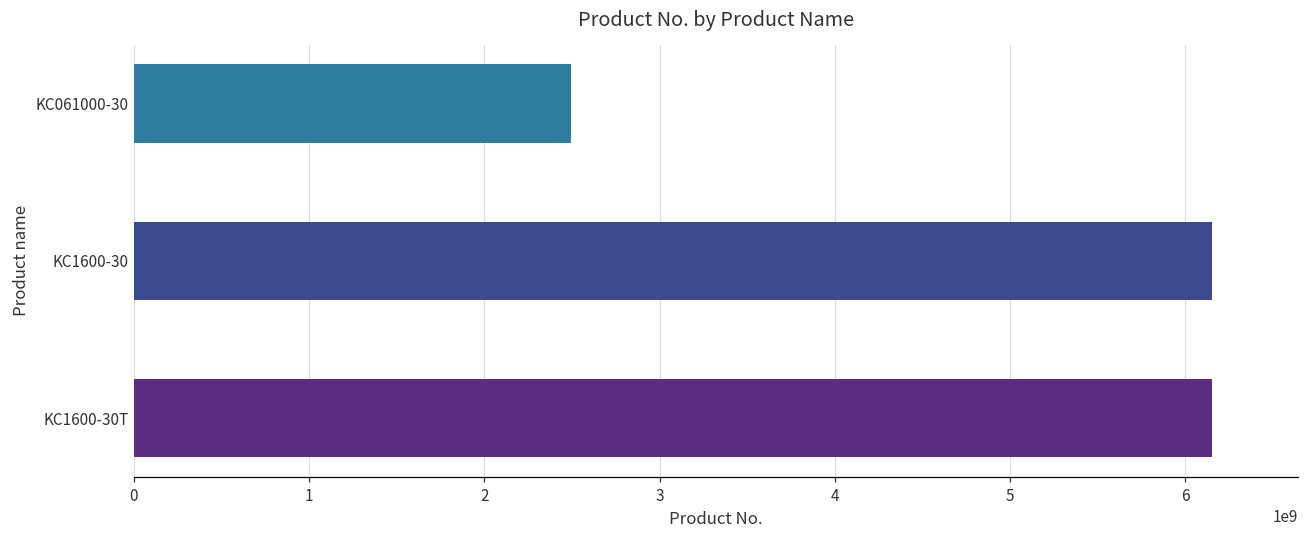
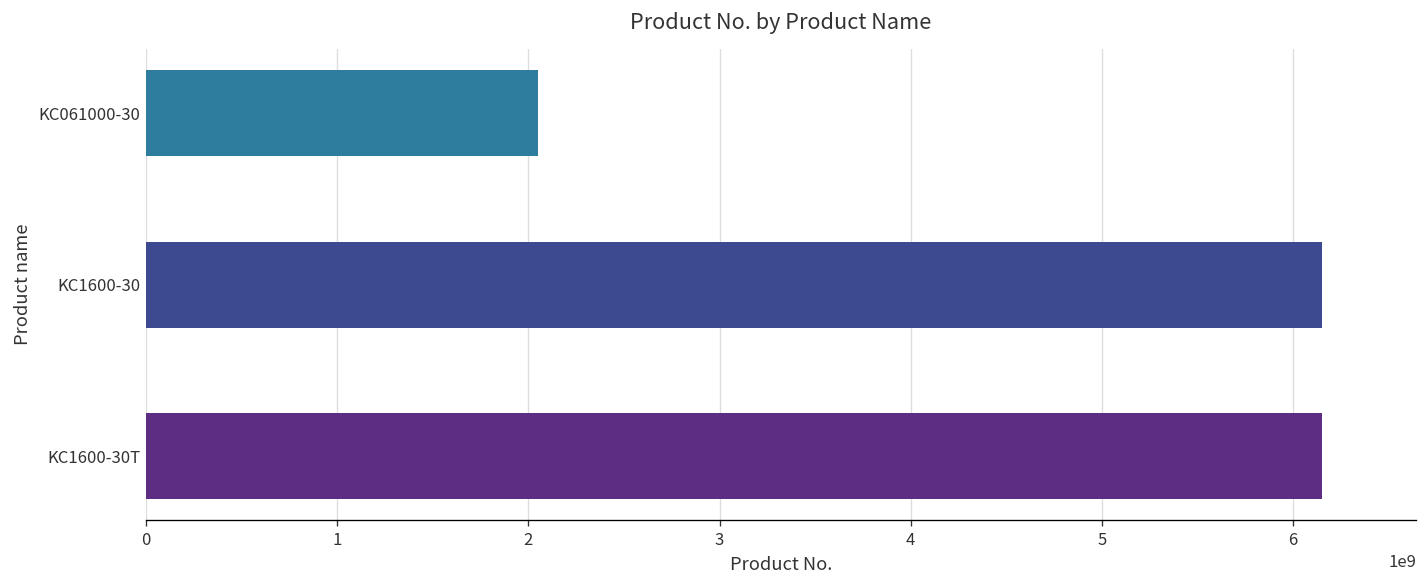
  {
-   "KC061000-30": 2490000000,
+   "KC061000-30": 2050000000,
    "KC1600-30": 6150000000,
    "KC1600-30T": 6150000000
  }
